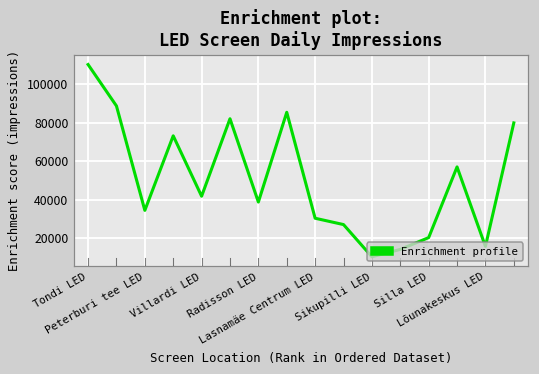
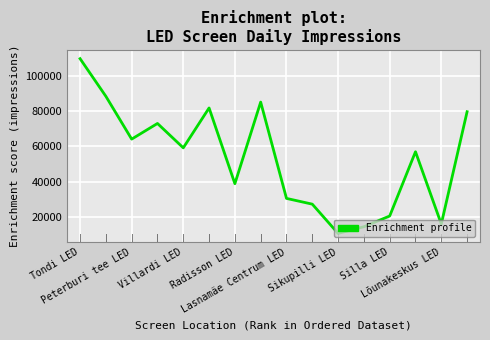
  {
    "Tondi LED": 110000,
-   "Peterburi tee LED": 35000,
-   "Villardi LED": 42000,
+   "Peterburi tee LED": 64000,
+   "Villardi LED": 59000,
    "Radisson LED": 39000,
    "Lasnamäe Centrum LED": 30000,
    "Silla LED": 20000
  }
